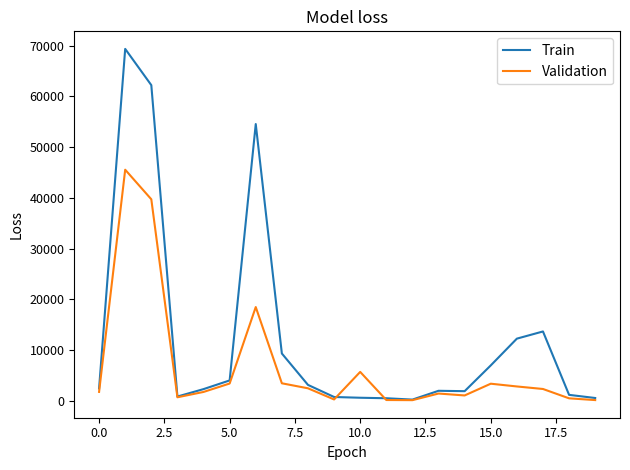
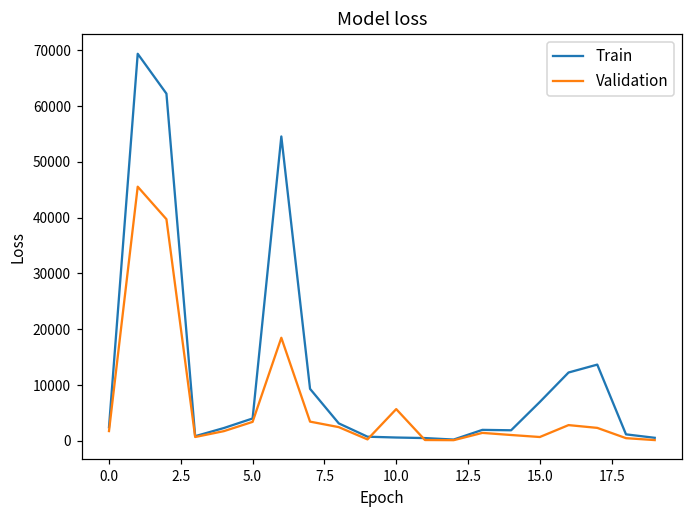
  {
    "Train": {
      "0.0": 2000,
      "5.0": 4000,
      "10.0": 1000,
      "15.0": 7000
    },
    "Validation": {
      "0.0": 2000,
      "5.0": 3000,
      "10.0": 6000,
-     "15.0": 3000
+     "15.0": 1000
    }
  }
